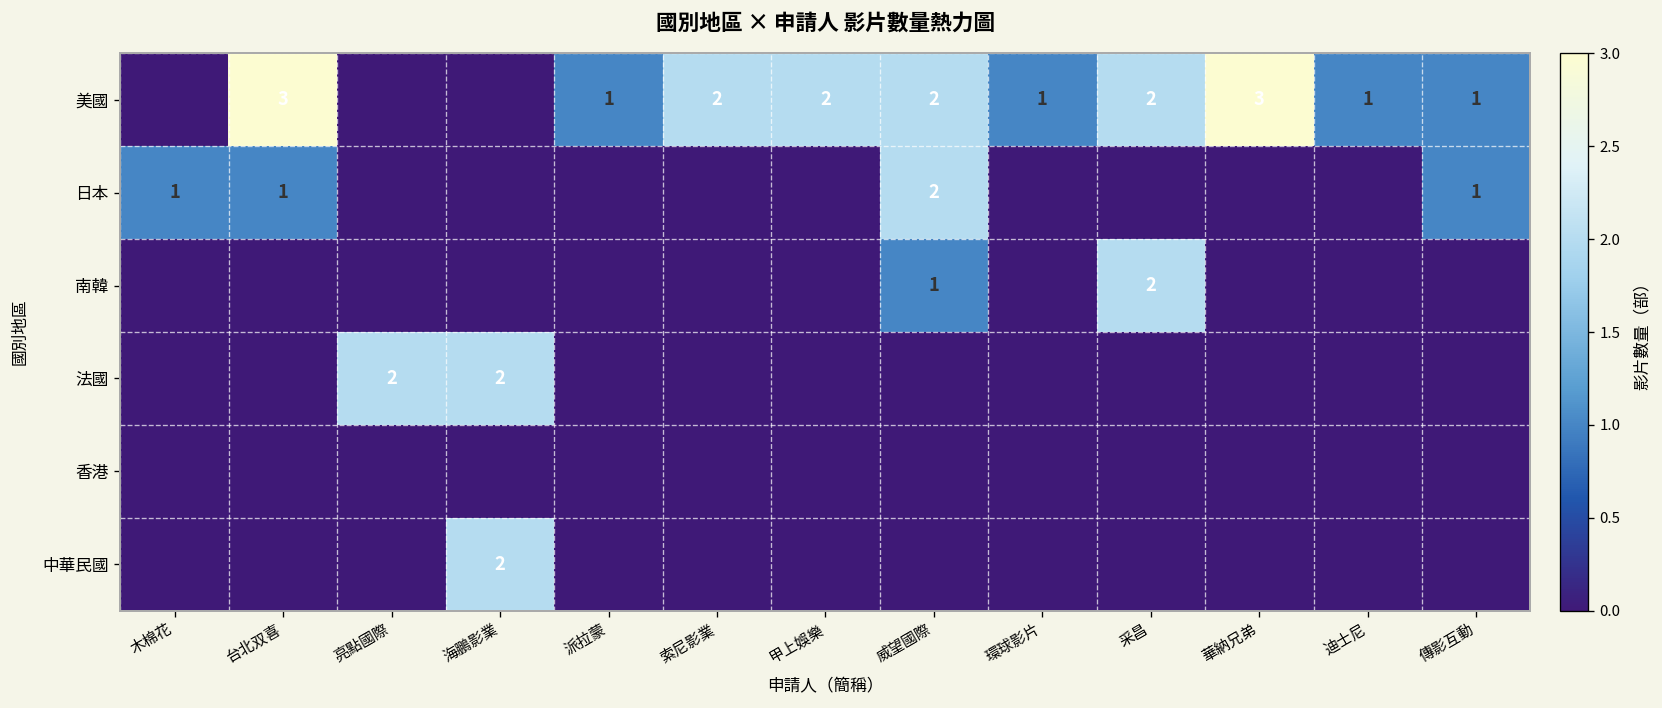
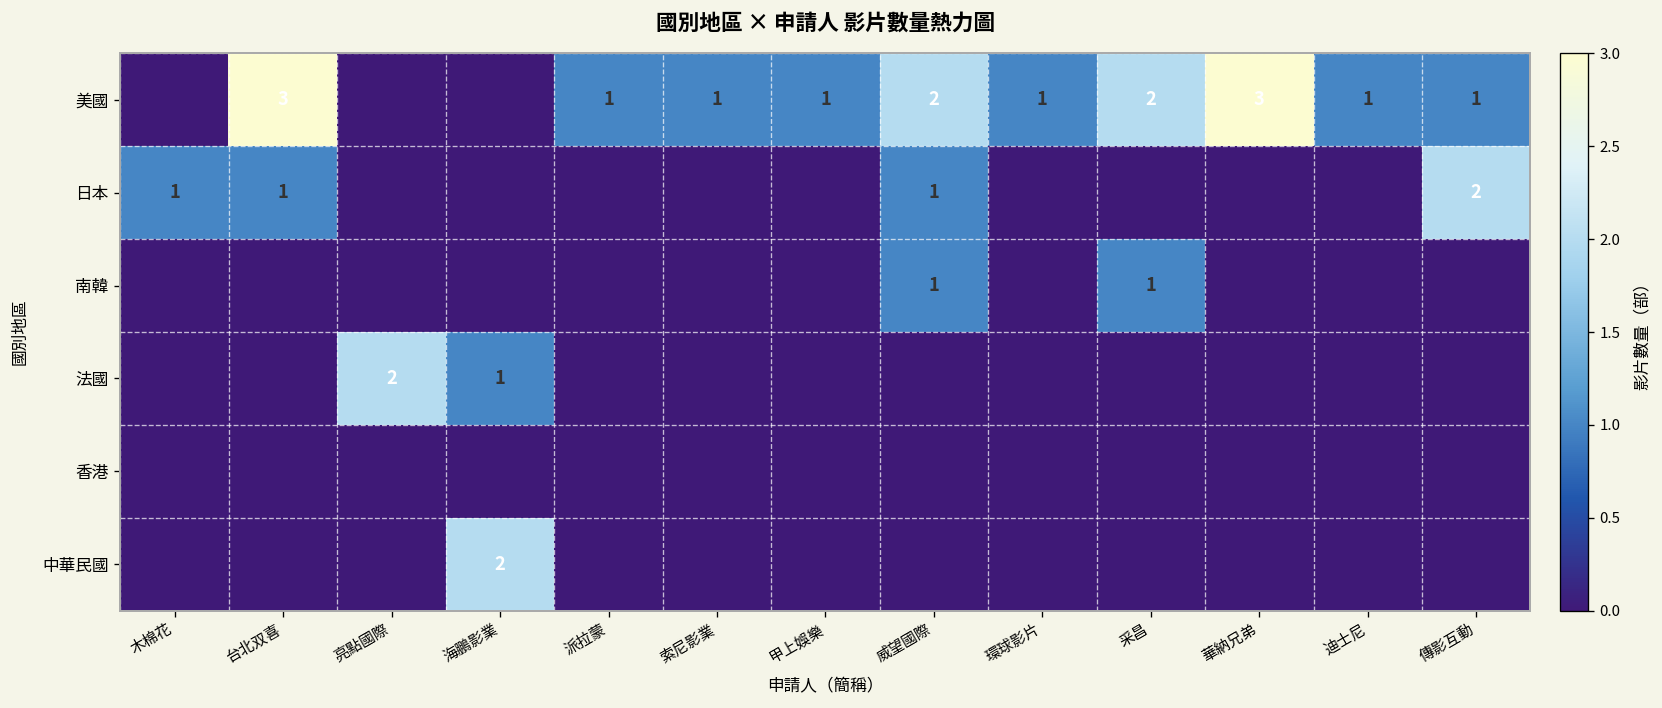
  {
    "美國": {
      "派拉蒙": 1,
-     "索尼影業": 2,
-     "甲上娛樂": 2,
+     "索尼影業": 1,
+     "甲上娛樂": 1,
      "威望國際": 2,
      "環球影片": 1,
      "采昌": 2,
      "迪士尼": 1,
      "傳影互動": 1
    },
    "日本": {
      "木棉花": 1,
      "台北双喜": 1,
-     "威望國際": 2,
-     "傳影互動": 1
+     "威望國際": 1,
+     "傳影互動": 2
    },
    "南韓": {
      "威望國際": 1,
-     "采昌": 2
+     "采昌": 1
    },
    "法國": {
      "亮點國際": 2,
-     "海鵬影業": 2
+     "海鵬影業": 1
    },
    "中華民國": {
      "海鵬影業": 2
    }
  }
